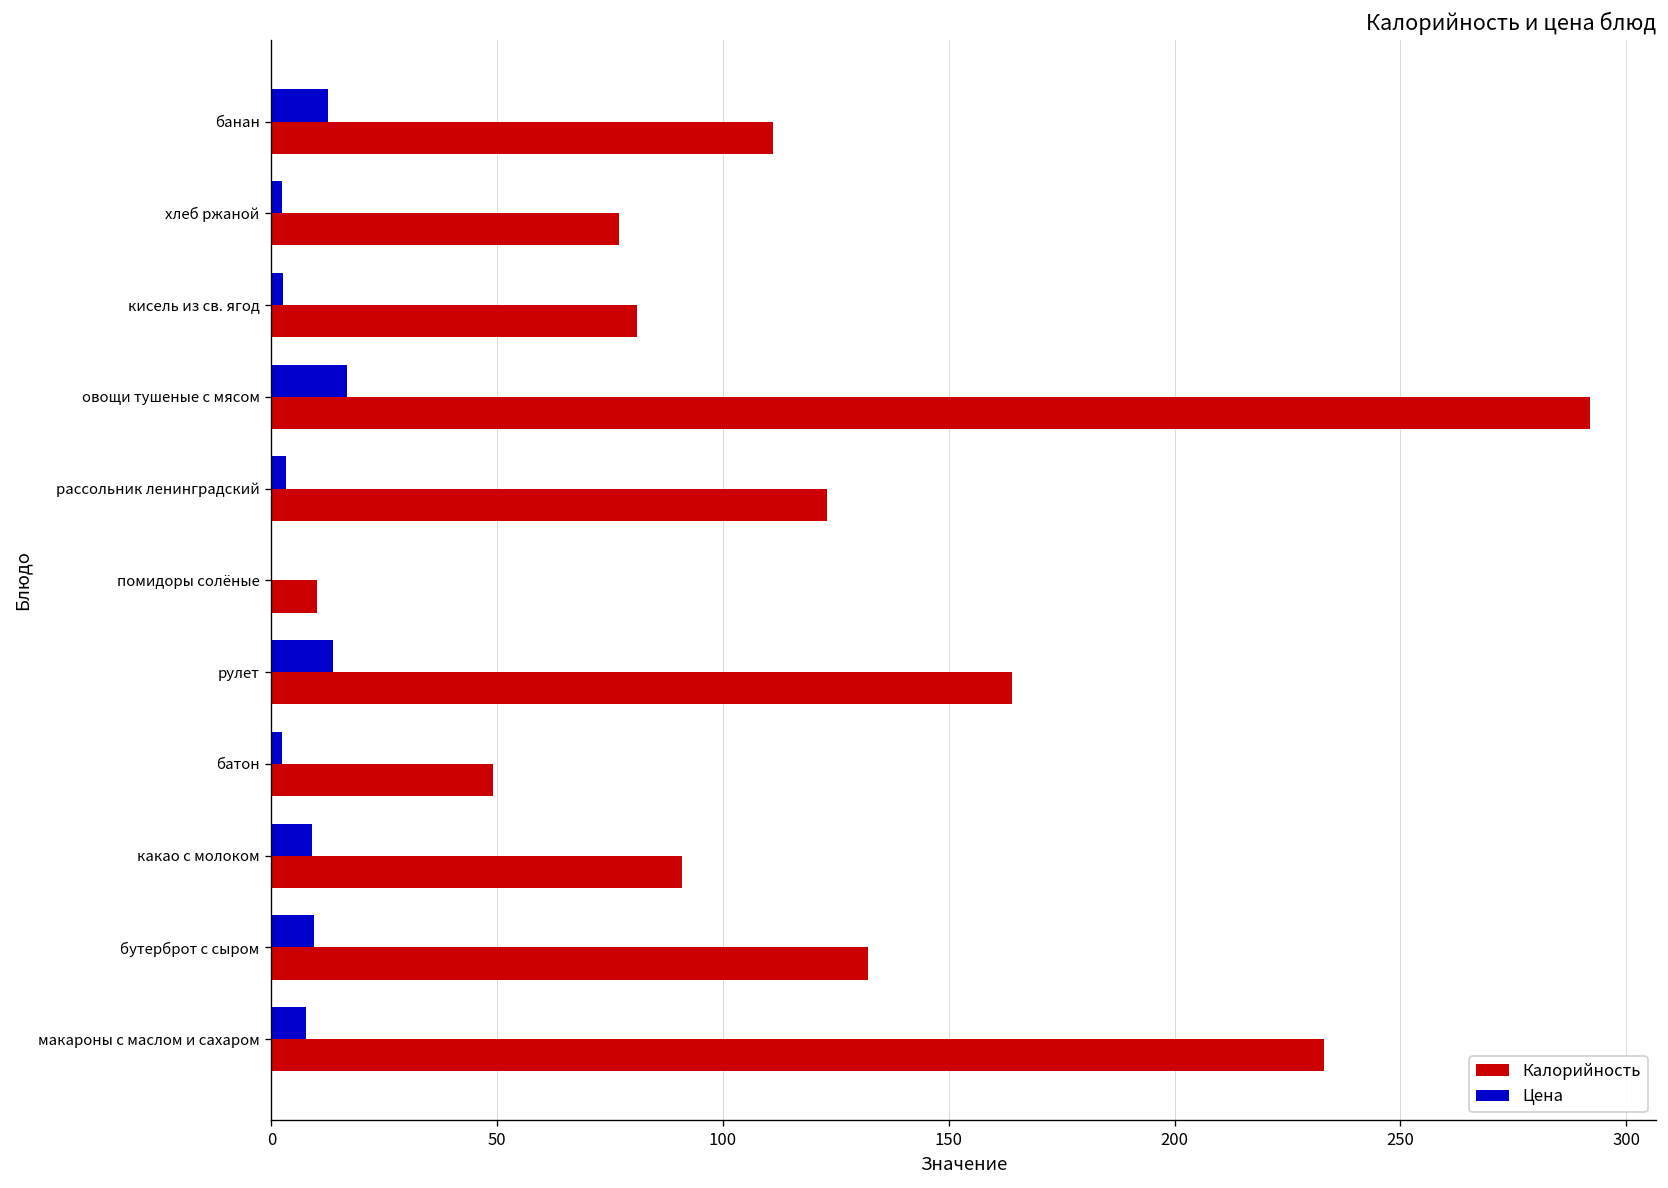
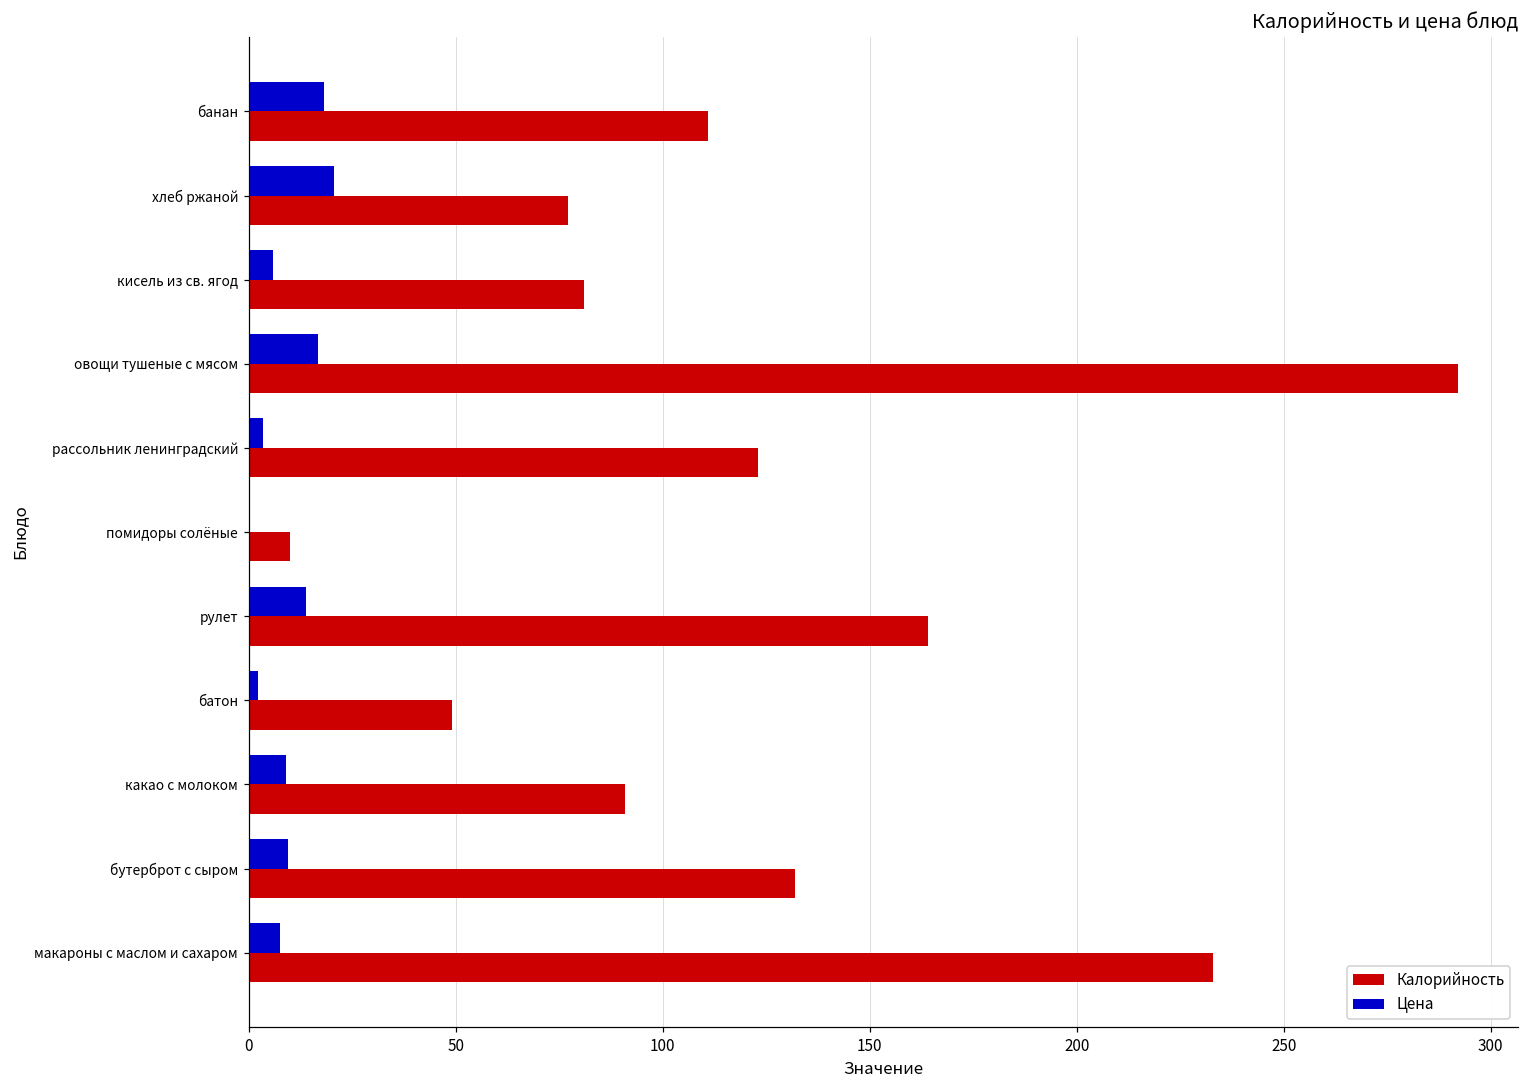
  {
    "Калорийность": {
      "банан": 111,
      "хлеб ржаной": 77,
      "кисель из св. ягод": 81,
      "овощи тушеные с мясом": 292,
      "рассольник ленинградский": 123,
      "помидоры солёные": 10,
      "рулет": 164,
      "батон": 49,
      "какао с молоком": 91,
      "бутерброт с сыром": 132,
      "макароны с маслом и сахаром": 233
    },
    "Цена": {
-     "банан": 13,
-     "хлеб ржаной": 2,
-     "кисель из св. ягод": 3,
+     "банан": 18,
+     "хлеб ржаной": 20,
+     "кисель из св. ягод": 6,
      "овощи тушеные с мясом": 17,
      "рассольник ленинградский": 3,
      "помидоры солёные": 0,
      "рулет": 14,
      "батон": 2,
      "какао с молоком": 9,
      "бутерброт с сыром": 9,
      "макароны с маслом и сахаром": 8
    }
  }
